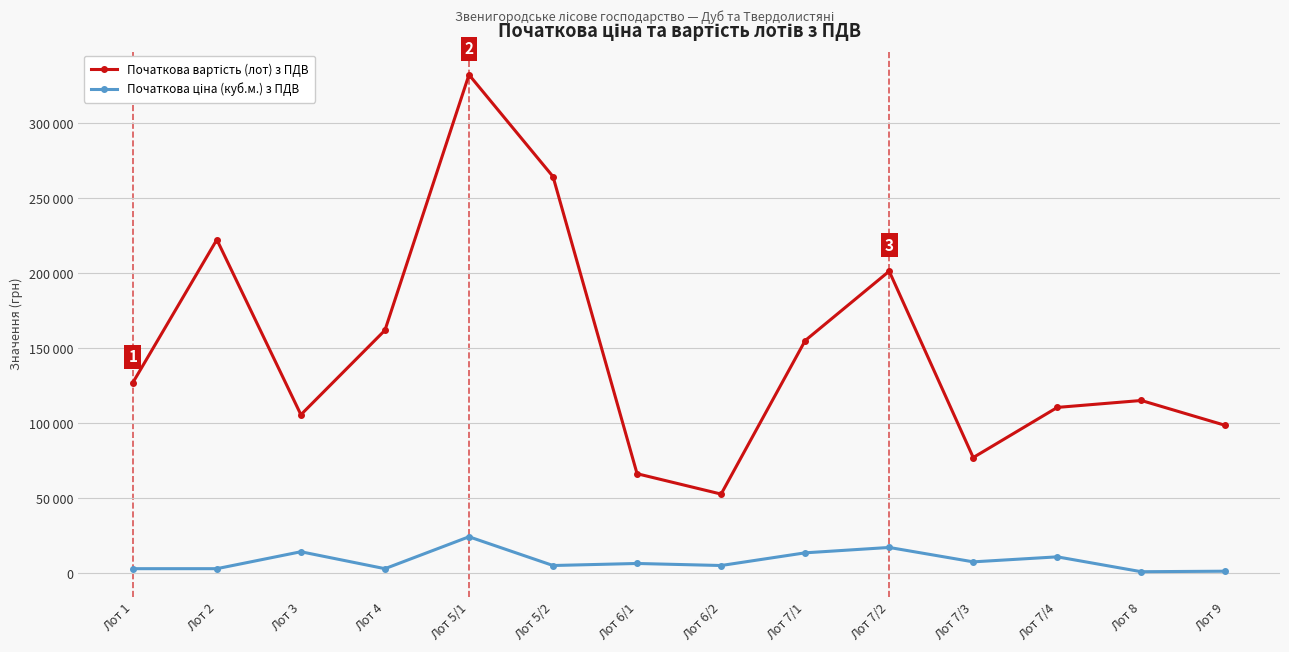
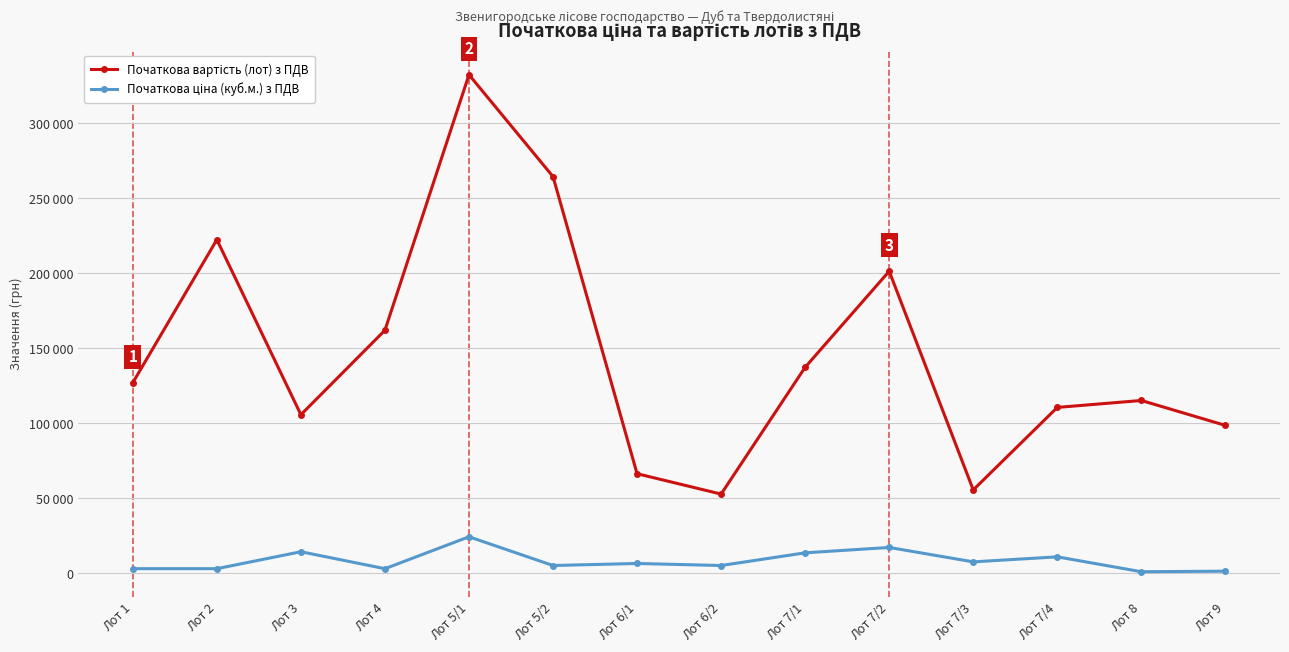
  {
    "Початкова вартість (лот) з ПДВ": {
      "Лот 2": 222000,
      "Лот 3": 106000,
      "Лот 4": 162000,
      "Лот 5/2": 264000,
      "Лот 6/1": 66000,
      "Лот 6/2": 53000,
-     "Лот 7/1": 155000,
-     "Лот 7/3": 77000,
+     "Лот 7/1": 137000,
+     "Лот 7/3": 56000,
      "Лот 7/4": 111000,
      "Лот 8": 115000,
      "Лот 9": 99000
    },
    "Початкова ціна (куб.м.) з ПДВ": {
      "Лот 1": 3000,
      "Лот 2": 3000,
      "Лот 3": 14000,
      "Лот 4": 3000,
      "Лот 5/1": 24000,
      "Лот 5/2": 5000,
      "Лот 6/1": 7000,
      "Лот 6/2": 5000,
      "Лот 7/1": 14000,
      "Лот 7/2": 17000,
      "Лот 7/3": 8000,
      "Лот 7/4": 11000,
      "Лот 8": 1000,
      "Лот 9": 2000
    }
  }
